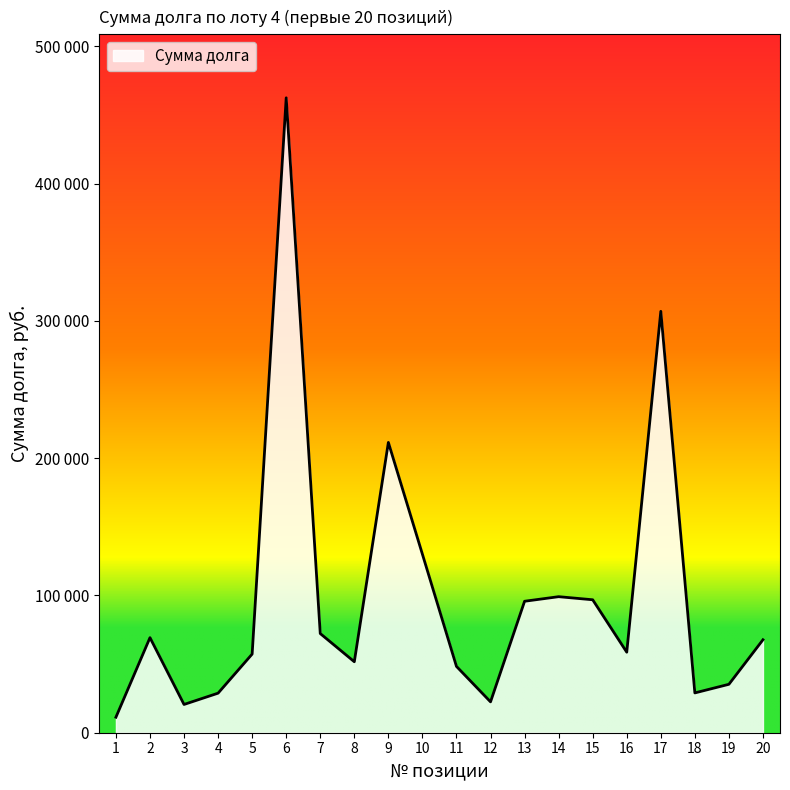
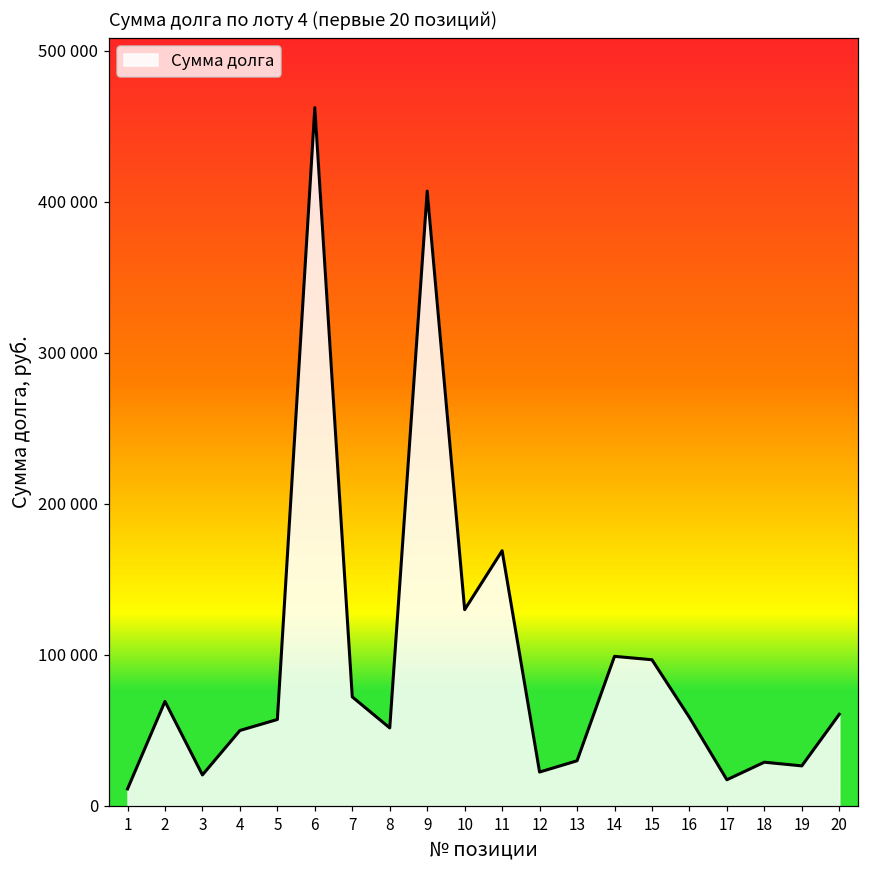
  {
    "1": 11000,
    "2": 69000,
    "3": 21000,
-   "4": 29000,
+   "4": 50000,
    "5": 57000,
    "6": 462000,
    "7": 72000,
    "8": 52000,
-   "9": 211000,
+   "9": 407000,
    "10": 130000,
-   "11": 48000,
+   "11": 169000,
    "12": 22000,
-   "13": 96000,
+   "13": 30000,
    "14": 99000,
    "15": 97000,
    "16": 59000,
-   "17": 307000,
+   "17": 17000,
    "18": 29000,
-   "19": 35000,
-   "20": 68000
+   "19": 27000,
+   "20": 61000
  }
